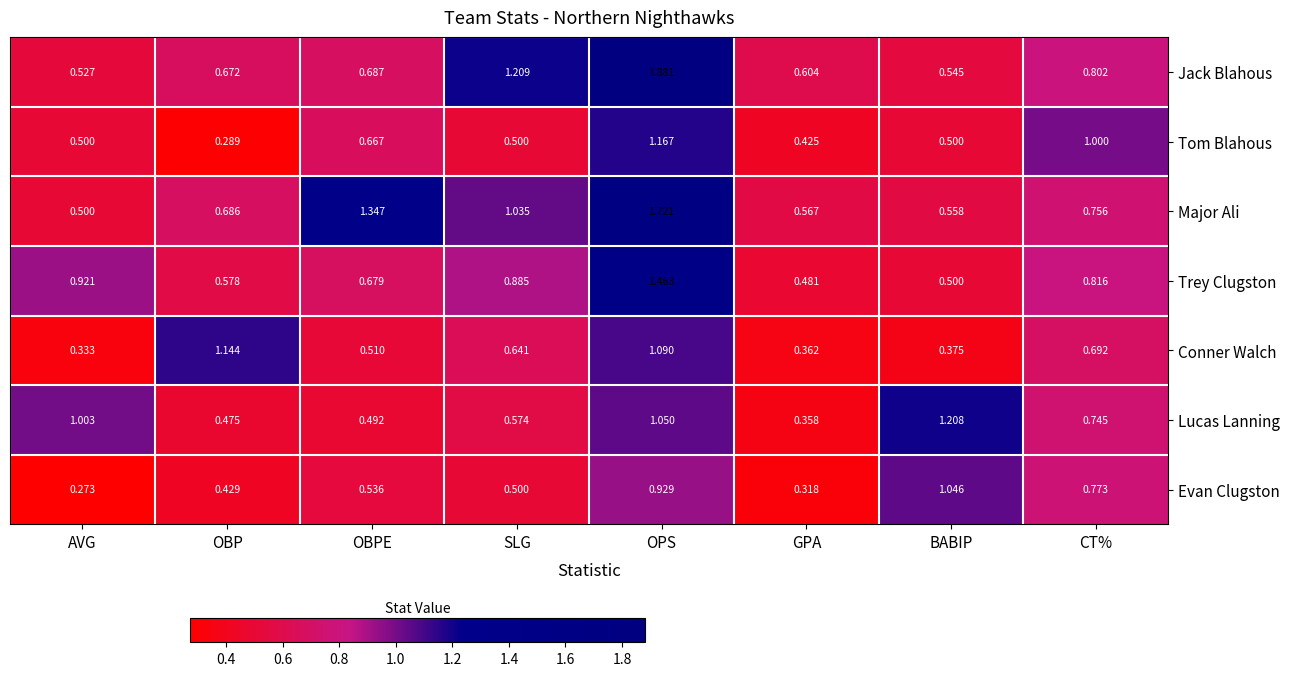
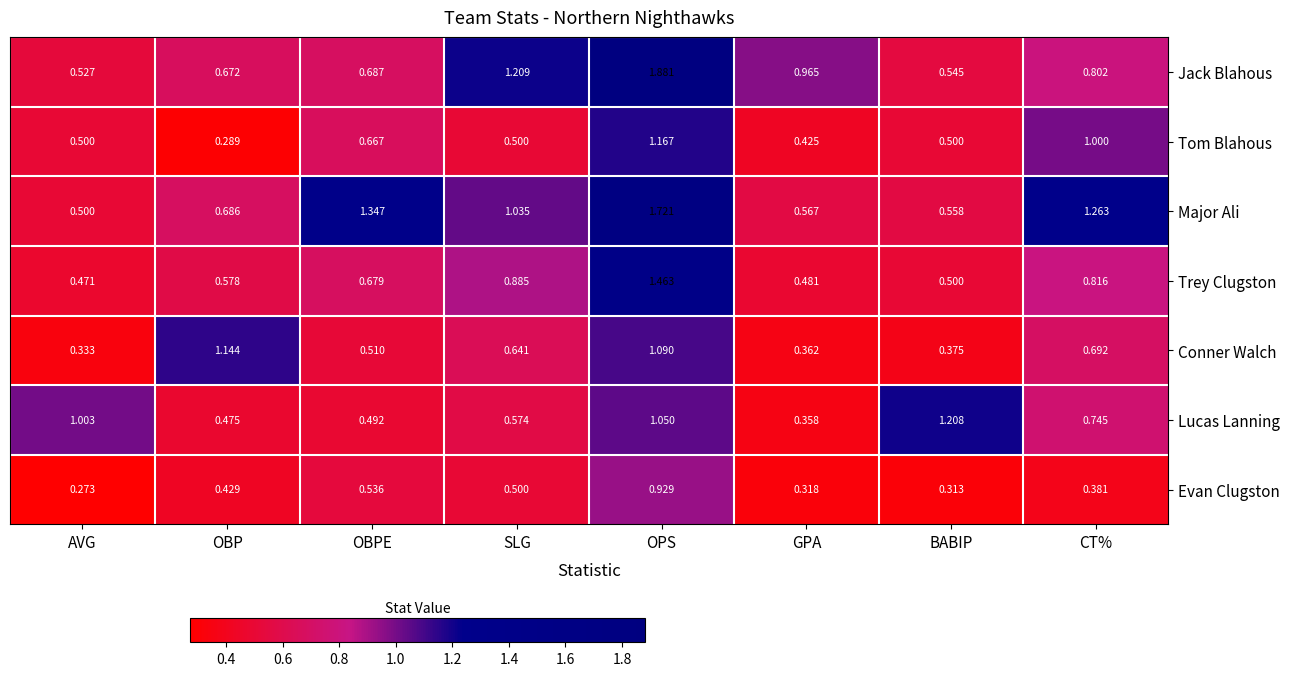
  {
    "Jack Blahous": {
      "AVG": 0.527,
      "OBP": 0.672,
      "OBPE": 0.687,
      "SLG": 1.209,
      "OPS": 1.881,
-     "GPA": 0.604,
+     "GPA": 0.965,
      "BABIP": 0.545,
      "CT%": 0.802
    },
    "Tom Blahous": {
      "AVG": 0.500,
      "OBP": 0.289,
      "OBPE": 0.667,
      "SLG": 0.500,
      "OPS": 1.167,
      "GPA": 0.425,
      "BABIP": 0.500,
      "CT%": 1.000
    },
    "Major Ali": {
      "AVG": 0.500,
      "OBP": 0.686,
      "OBPE": 1.347,
      "SLG": 1.035,
      "OPS": 1.721,
      "GPA": 0.567,
      "BABIP": 0.558,
-     "CT%": 0.756
+     "CT%": 1.263
    },
    "Trey Clugston": {
-     "AVG": 0.921,
+     "AVG": 0.471,
      "OBP": 0.578,
      "OBPE": 0.679,
      "SLG": 0.885,
      "OPS": 1.463,
      "GPA": 0.481,
      "BABIP": 0.500,
      "CT%": 0.816
    },
    "Conner Walch": {
      "AVG": 0.333,
      "OBP": 1.144,
      "OBPE": 0.510,
      "SLG": 0.641,
      "OPS": 1.090,
      "GPA": 0.362,
      "BABIP": 0.375,
      "CT%": 0.692
    },
    "Lucas Lanning": {
      "AVG": 1.003,
      "OBP": 0.475,
      "OBPE": 0.492,
      "SLG": 0.574,
      "OPS": 1.050,
      "GPA": 0.358,
      "BABIP": 1.208,
      "CT%": 0.745
    },
    "Evan Clugston": {
      "AVG": 0.273,
      "OBP": 0.429,
      "OBPE": 0.536,
      "SLG": 0.500,
      "OPS": 0.929,
      "GPA": 0.318,
-     "BABIP": 1.046,
-     "CT%": 0.773
+     "BABIP": 0.313,
+     "CT%": 0.381
    }
  }
